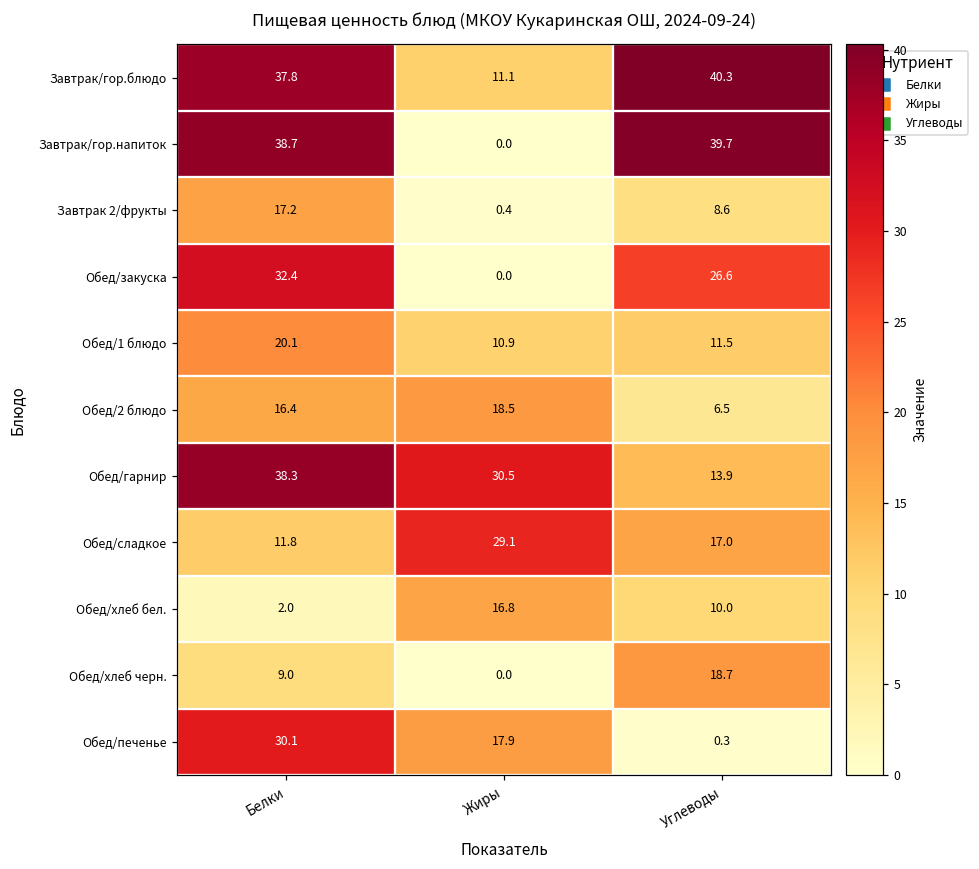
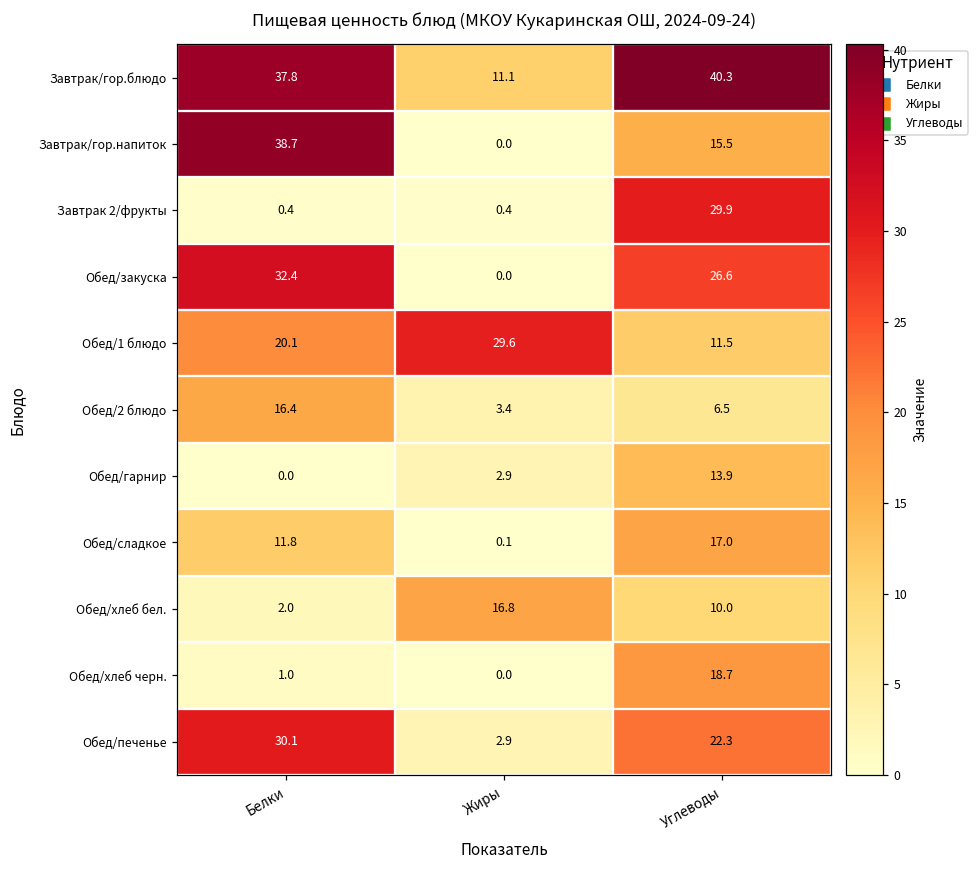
  {
    "Завтрак/гор.блюдо": {
      "Белки": 37.8,
      "Жиры": 11.1,
      "Углеводы": 40.3
    },
    "Завтрак/гор.напиток": {
      "Белки": 38.7,
      "Жиры": 0.0,
-     "Углеводы": 39.7
+     "Углеводы": 15.5
    },
    "Завтрак 2/фрукты": {
-     "Белки": 17.2,
+     "Белки": 0.4,
      "Жиры": 0.4,
-     "Углеводы": 8.6
+     "Углеводы": 29.9
    },
    "Обед/закуска": {
      "Белки": 32.4,
      "Жиры": 0.0,
      "Углеводы": 26.6
    },
    "Обед/1 блюдо": {
      "Белки": 20.1,
-     "Жиры": 10.9,
+     "Жиры": 29.6,
      "Углеводы": 11.5
    },
    "Обед/2 блюдо": {
      "Белки": 16.4,
-     "Жиры": 18.5,
+     "Жиры": 3.4,
      "Углеводы": 6.5
    },
    "Обед/гарнир": {
-     "Белки": 38.3,
-     "Жиры": 30.5,
+     "Белки": 0.0,
+     "Жиры": 2.9,
      "Углеводы": 13.9
    },
    "Обед/сладкое": {
      "Белки": 11.8,
-     "Жиры": 29.1,
+     "Жиры": 0.1,
      "Углеводы": 17.0
    },
    "Обед/хлеб бел.": {
      "Белки": 2.0,
      "Жиры": 16.8,
      "Углеводы": 10.0
    },
    "Обед/хлеб черн.": {
-     "Белки": 9.0,
+     "Белки": 1.0,
      "Жиры": 0.0,
      "Углеводы": 18.7
    },
    "Обед/печенье": {
      "Белки": 30.1,
-     "Жиры": 17.9,
-     "Углеводы": 0.3
+     "Жиры": 2.9,
+     "Углеводы": 22.3
    }
  }
